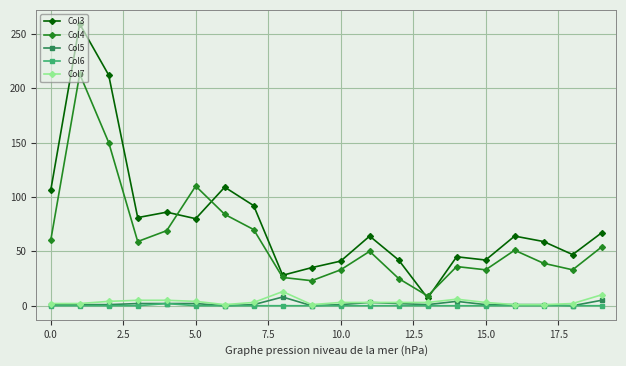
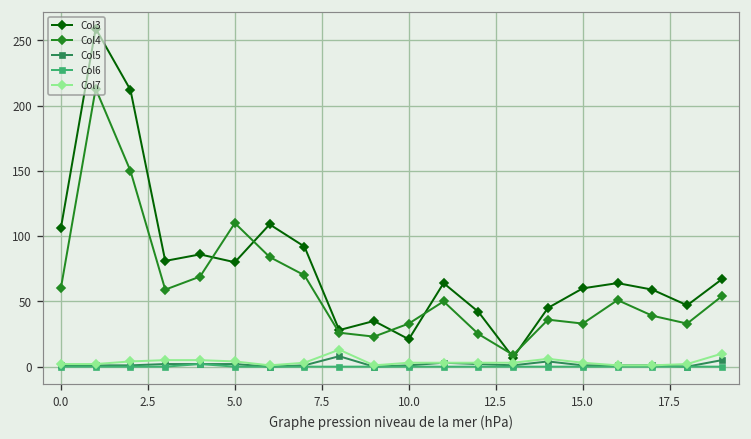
  {
    "Col3": {
      "0.0": 106,
      "5.0": 80,
-     "10.0": 41,
-     "15.0": 42
+     "10.0": 21,
+     "15.0": 60
    }
  }
